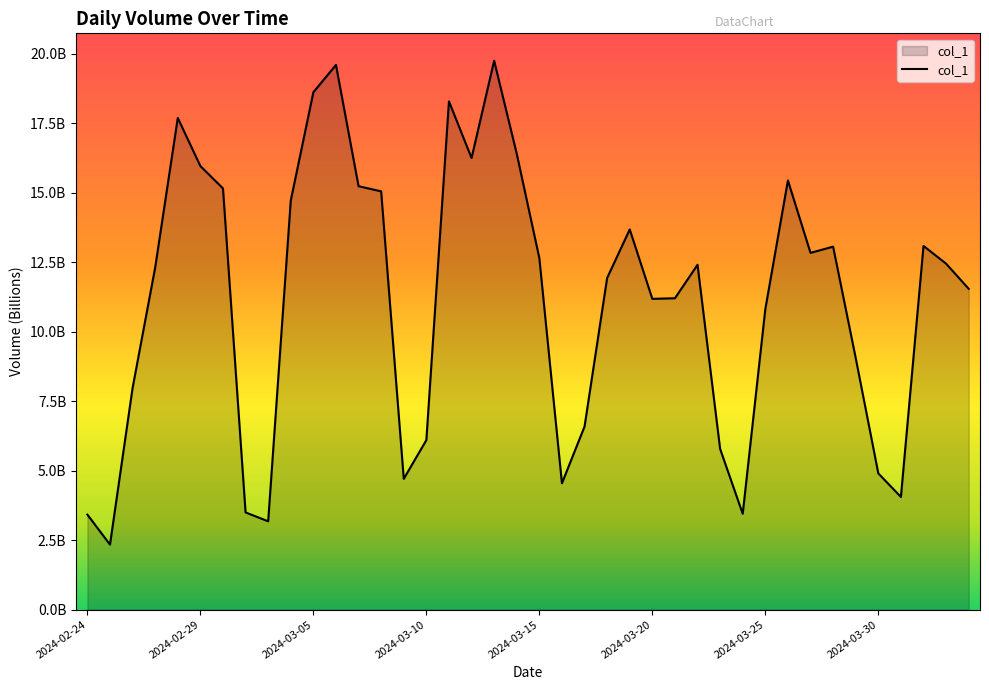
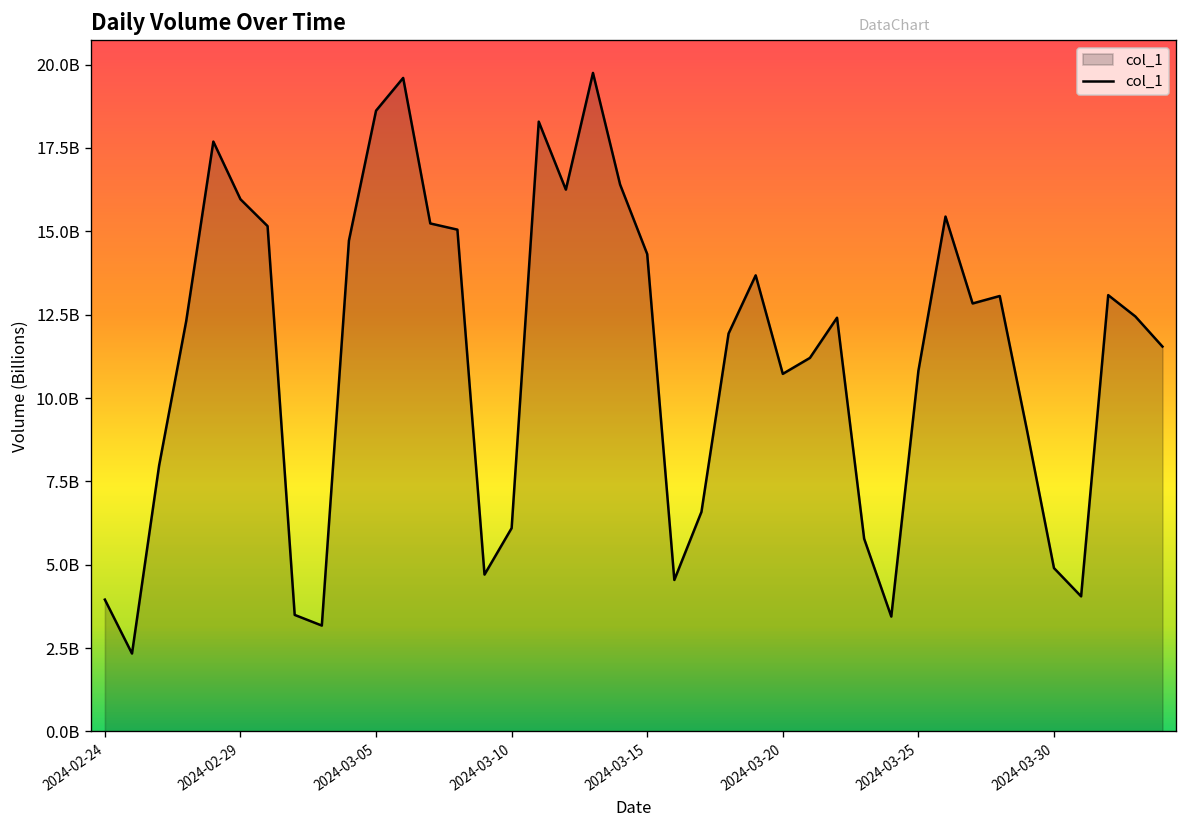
  {
-   "2024-02-24": 3400000000,
+   "2024-02-24": 4000000000,
    "2024-02-29": 16000000000,
    "2024-03-05": 18600000000,
    "2024-03-10": 6100000000,
-   "2024-03-15": 12600000000,
-   "2024-03-20": 11200000000,
+   "2024-03-15": 14300000000,
+   "2024-03-20": 10700000000,
    "2024-03-25": 10800000000,
    "2024-03-30": 4900000000
  }
